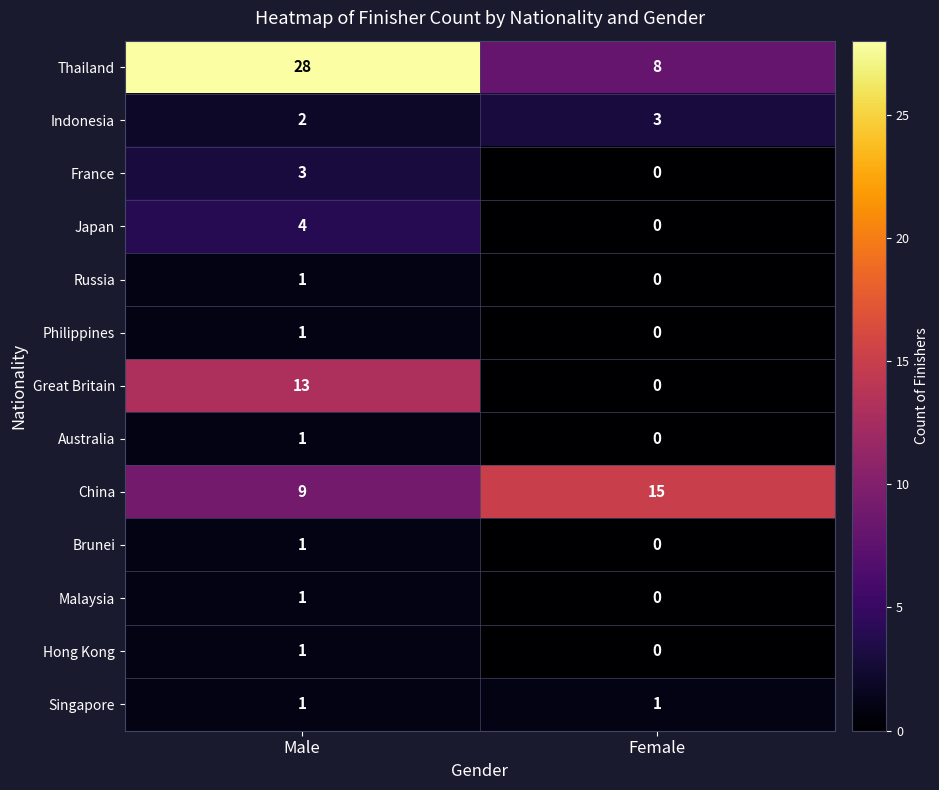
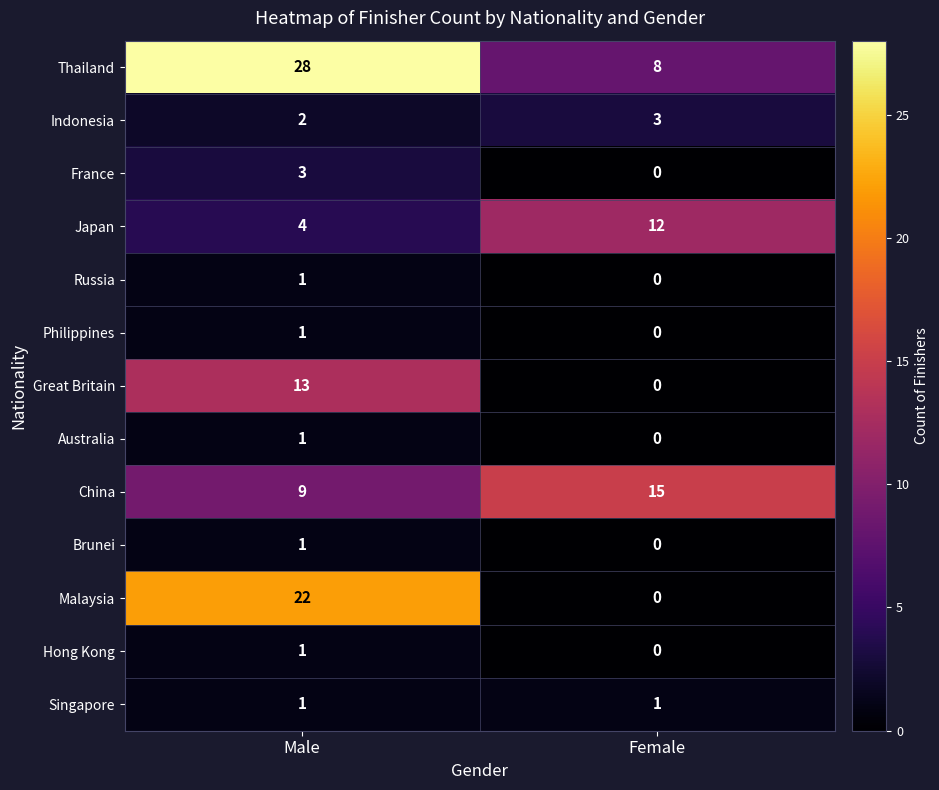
  {
    "Thailand": {
      "Male": 28,
      "Female": 8
    },
    "Indonesia": {
      "Male": 2,
      "Female": 3
    },
    "France": {
      "Male": 3,
      "Female": 0
    },
    "Japan": {
      "Male": 4,
-     "Female": 0
+     "Female": 12
    },
    "Russia": {
      "Male": 1,
      "Female": 0
    },
    "Philippines": {
      "Male": 1,
      "Female": 0
    },
    "Great Britain": {
      "Male": 13,
      "Female": 0
    },
    "Australia": {
      "Male": 1,
      "Female": 0
    },
    "China": {
      "Male": 9,
      "Female": 15
    },
    "Brunei": {
      "Male": 1,
      "Female": 0
    },
    "Malaysia": {
-     "Male": 1,
+     "Male": 22,
      "Female": 0
    },
    "Hong Kong": {
      "Male": 1,
      "Female": 0
    },
    "Singapore": {
      "Male": 1,
      "Female": 1
    }
  }
